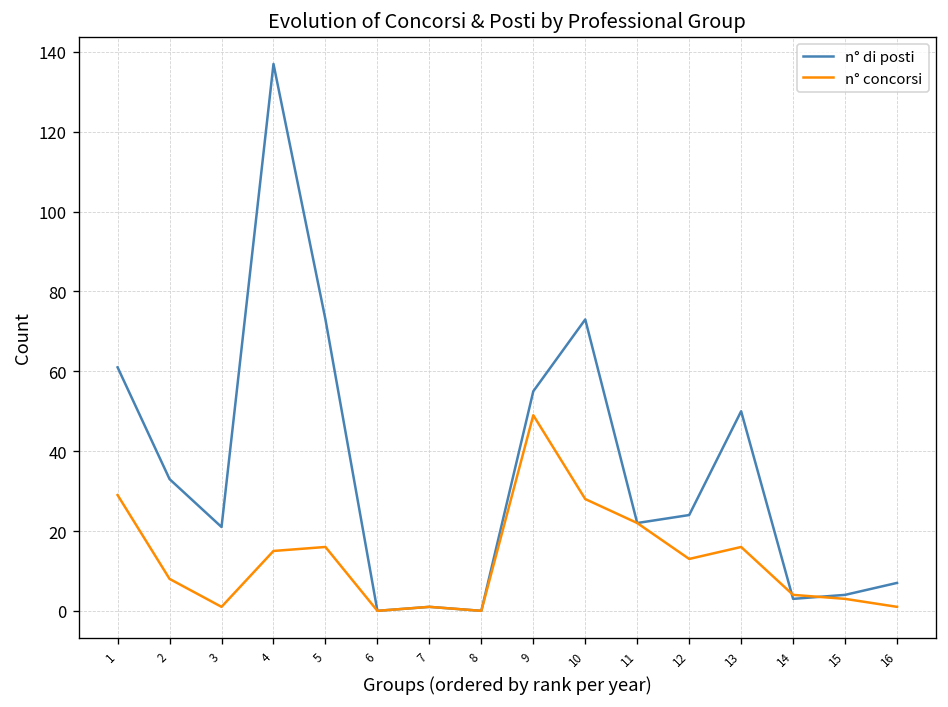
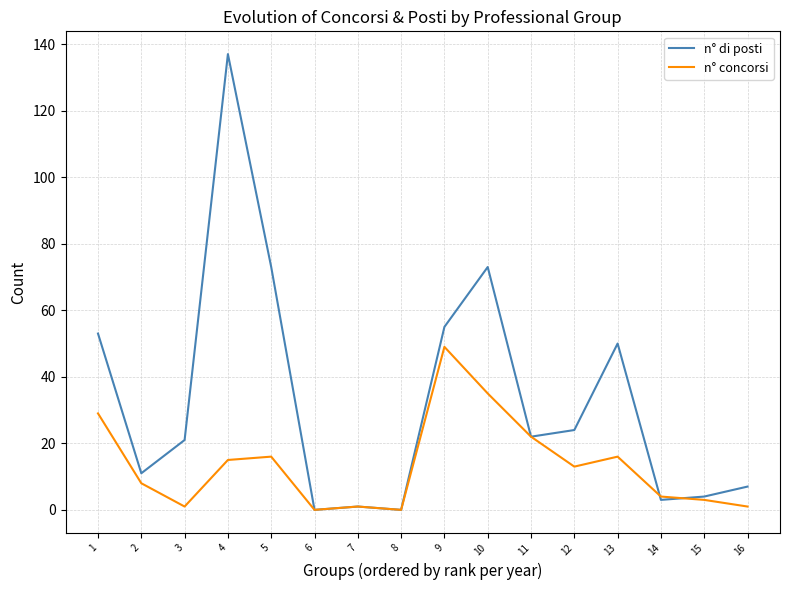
  {
    "n° di posti": {
-     "1": 61,
-     "2": 33,
+     "1": 53,
+     "2": 11,
      "3": 21,
      "4": 137,
      "5": 73,
      "9": 55,
      "10": 73,
      "12": 24,
      "13": 50,
      "14": 3,
      "15": 4,
      "16": 7
    },
    "n° concorsi": {
      "1": 29,
      "2": 8,
      "3": 1,
      "4": 15,
      "5": 16,
      "9": 49,
-     "10": 28,
+     "10": 35,
      "12": 13,
      "13": 16,
      "14": 4,
      "15": 3,
      "16": 1
    }
  }
